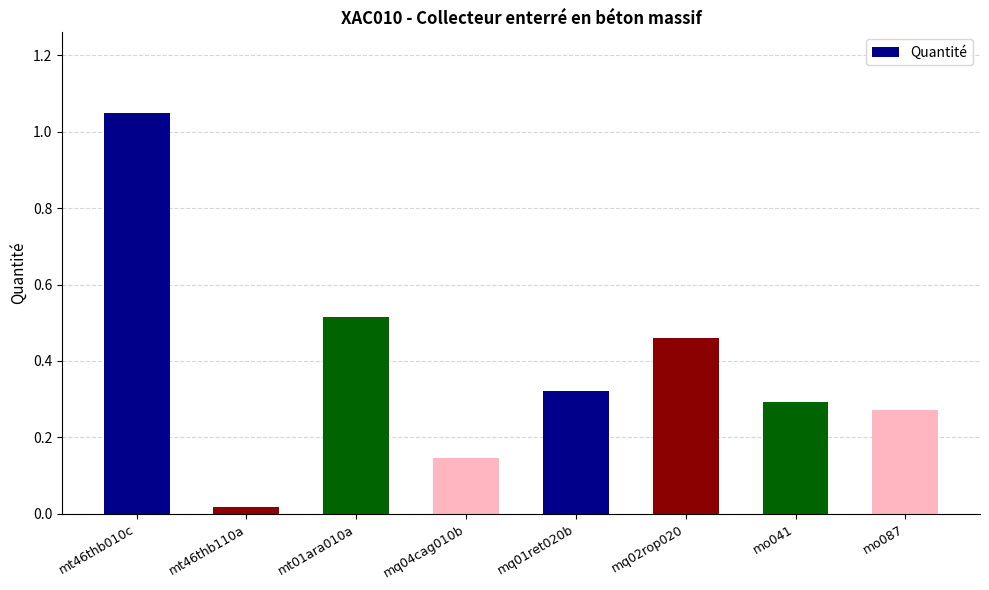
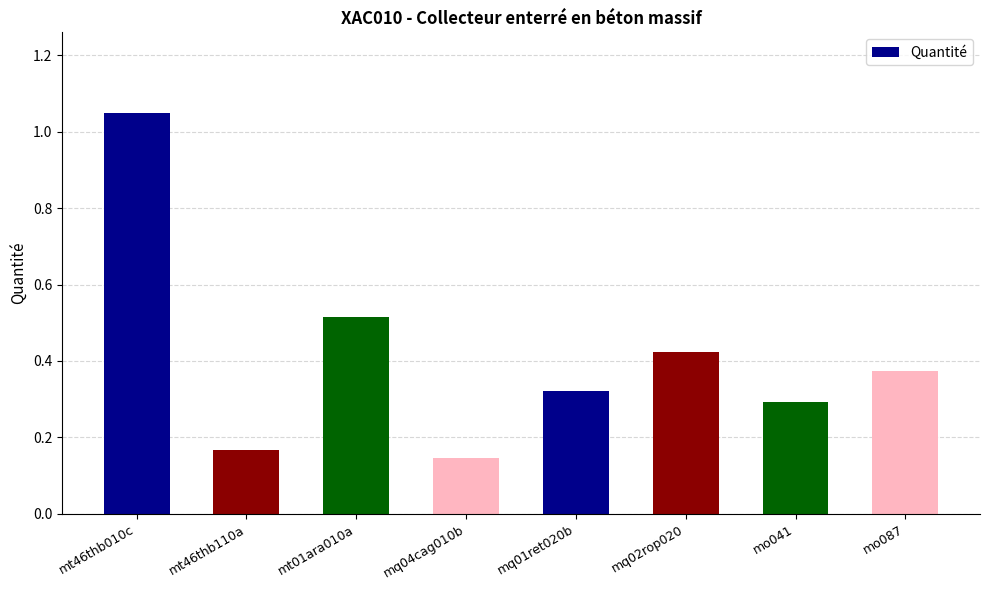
  {
    "mt46thb010c": 1.05,
-   "mt46thb110a": 0.02,
+   "mt46thb110a": 0.17,
    "mt01ara010a": 0.51,
    "mq04cag010b": 0.15,
    "mq01ret020b": 0.32,
-   "mq02rop020": 0.46,
+   "mq02rop020": 0.42,
    "mo041": 0.29,
-   "mo087": 0.27
+   "mo087": 0.37
  }
